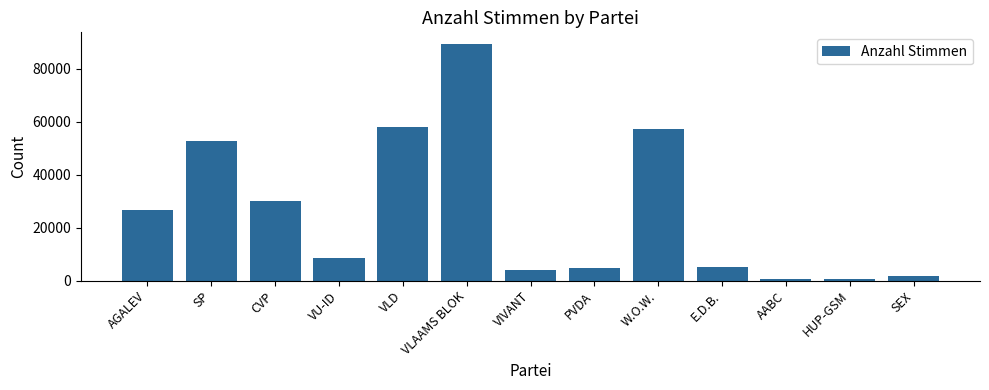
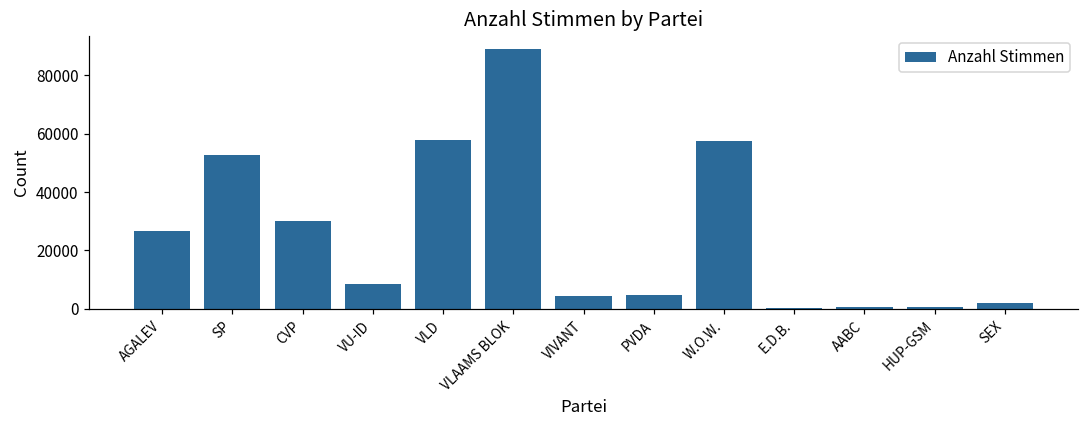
  {
    "AGALEV": 27000,
    "SP": 53000,
    "CVP": 30000,
    "VU-ID": 8000,
    "VLD": 58000,
    "VLAAMS BLOK": 89000,
    "VIVANT": 4000,
    "PVDA": 5000,
    "W.O.W.": 57000,
-   "E.D.B.": 5000,
+   "E.D.B.": 0,
    "SEX": 2000
  }
